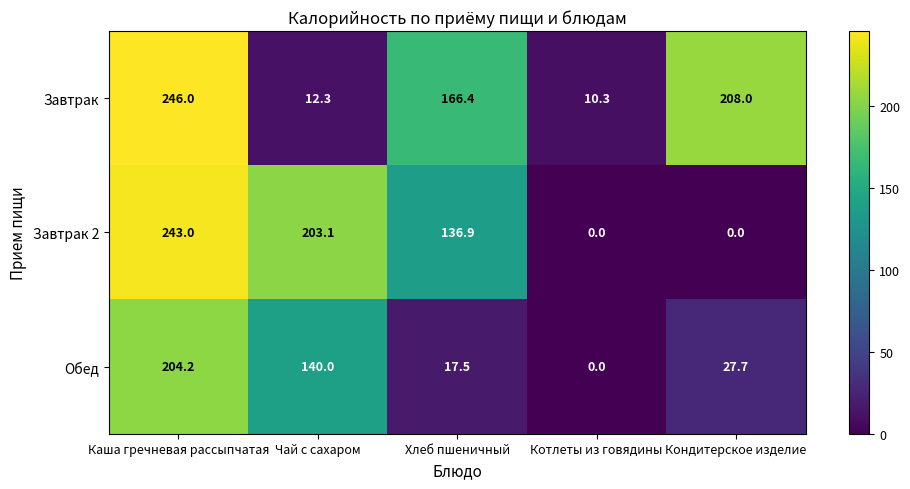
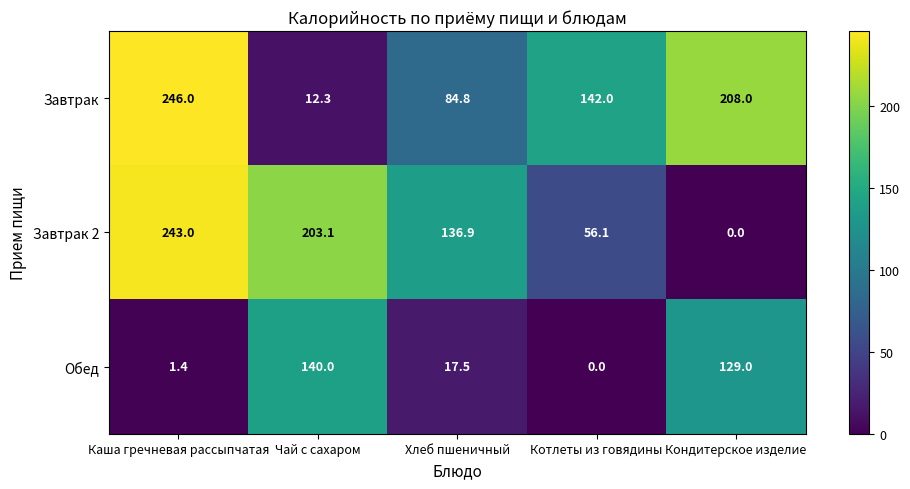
  {
    "Завтрак": {
      "Каша гречневая рассыпчатая": 246.0,
      "Чай с сахаром": 12.3,
-     "Хлеб пшеничный": 166.4,
-     "Котлеты из говядины": 10.3,
+     "Хлеб пшеничный": 84.8,
+     "Котлеты из говядины": 142.0,
      "Кондитерское изделие": 208.0
    },
    "Завтрак 2": {
      "Каша гречневая рассыпчатая": 243.0,
      "Чай с сахаром": 203.1,
      "Хлеб пшеничный": 136.9,
-     "Котлеты из говядины": 0.0,
+     "Котлеты из говядины": 56.1,
      "Кондитерское изделие": 0.0
    },
    "Обед": {
-     "Каша гречневая рассыпчатая": 204.2,
+     "Каша гречневая рассыпчатая": 1.4,
      "Чай с сахаром": 140.0,
      "Хлеб пшеничный": 17.5,
      "Котлеты из говядины": 0.0,
-     "Кондитерское изделие": 27.7
+     "Кондитерское изделие": 129.0
    }
  }
